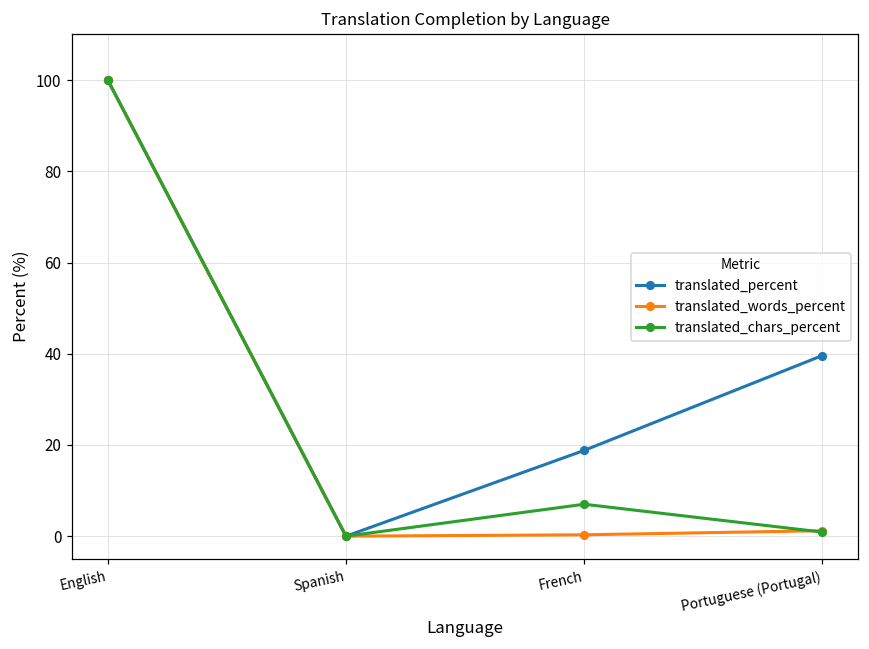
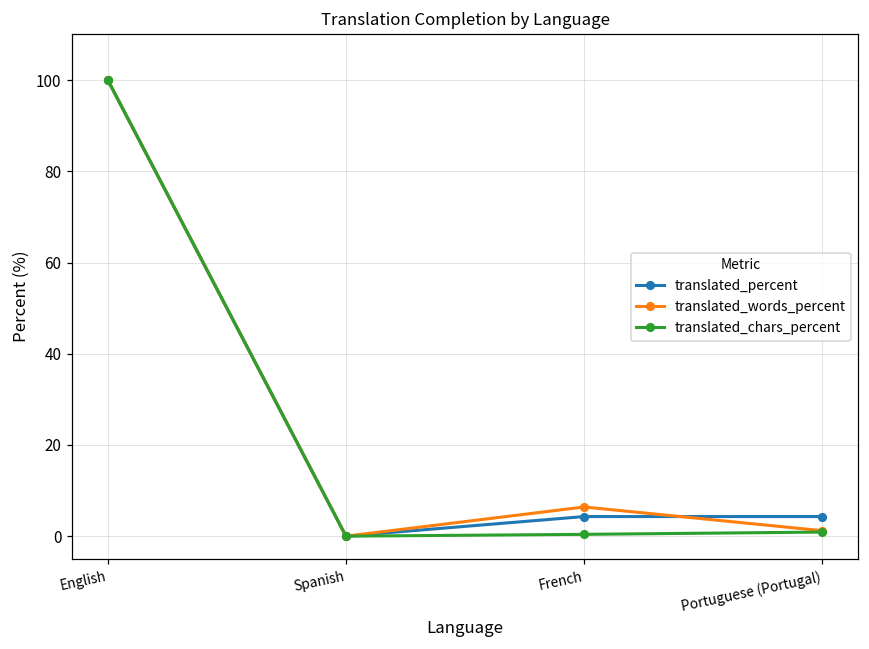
  {
    "translated_percent": {
-     "French": 19,
-     "Portuguese (Portugal)": 40
+     "French": 4,
+     "Portuguese (Portugal)": 4
    },
    "translated_words_percent": {
-     "French": 0
+     "French": 6
    },
    "translated_chars_percent": {
-     "French": 7
+     "French": 0
    }
  }
